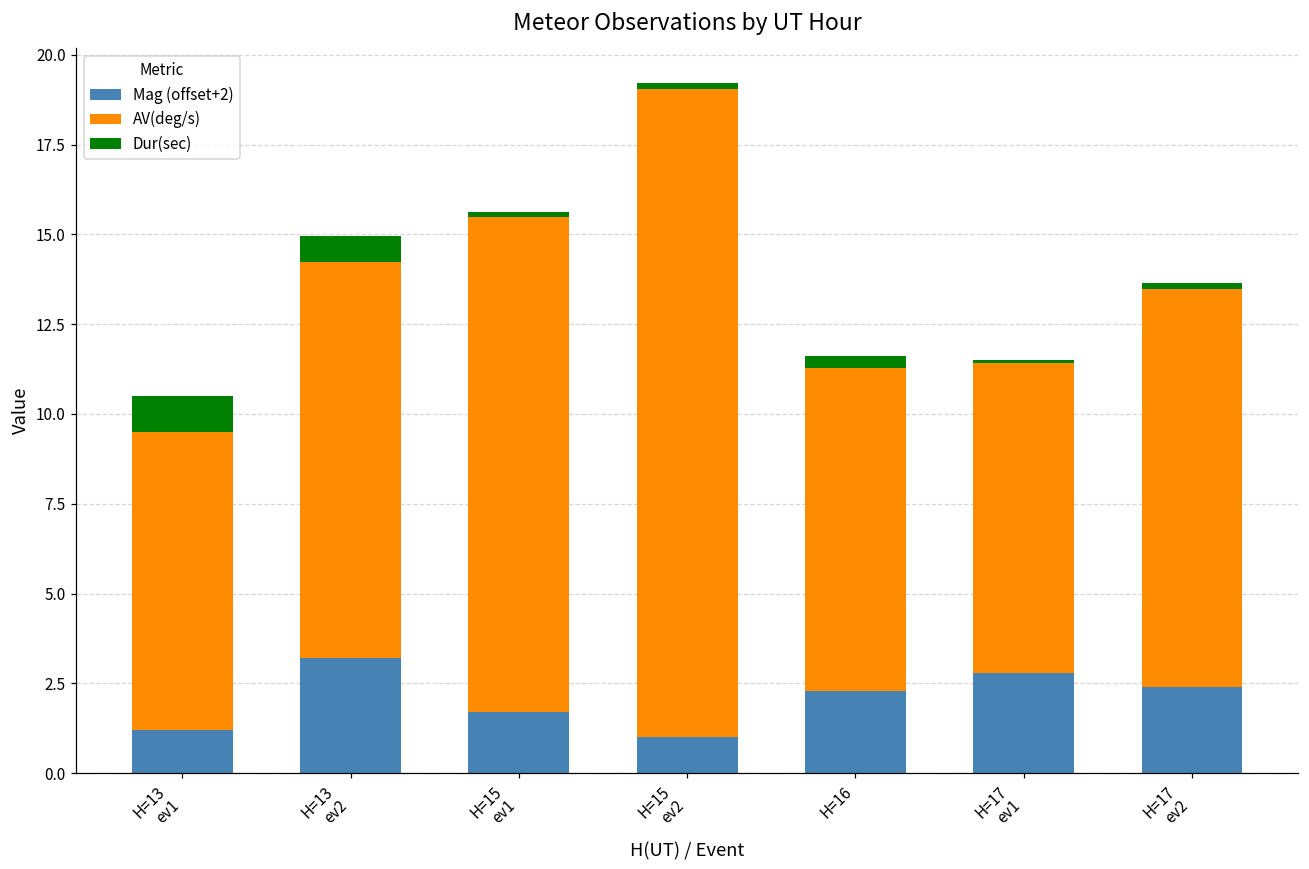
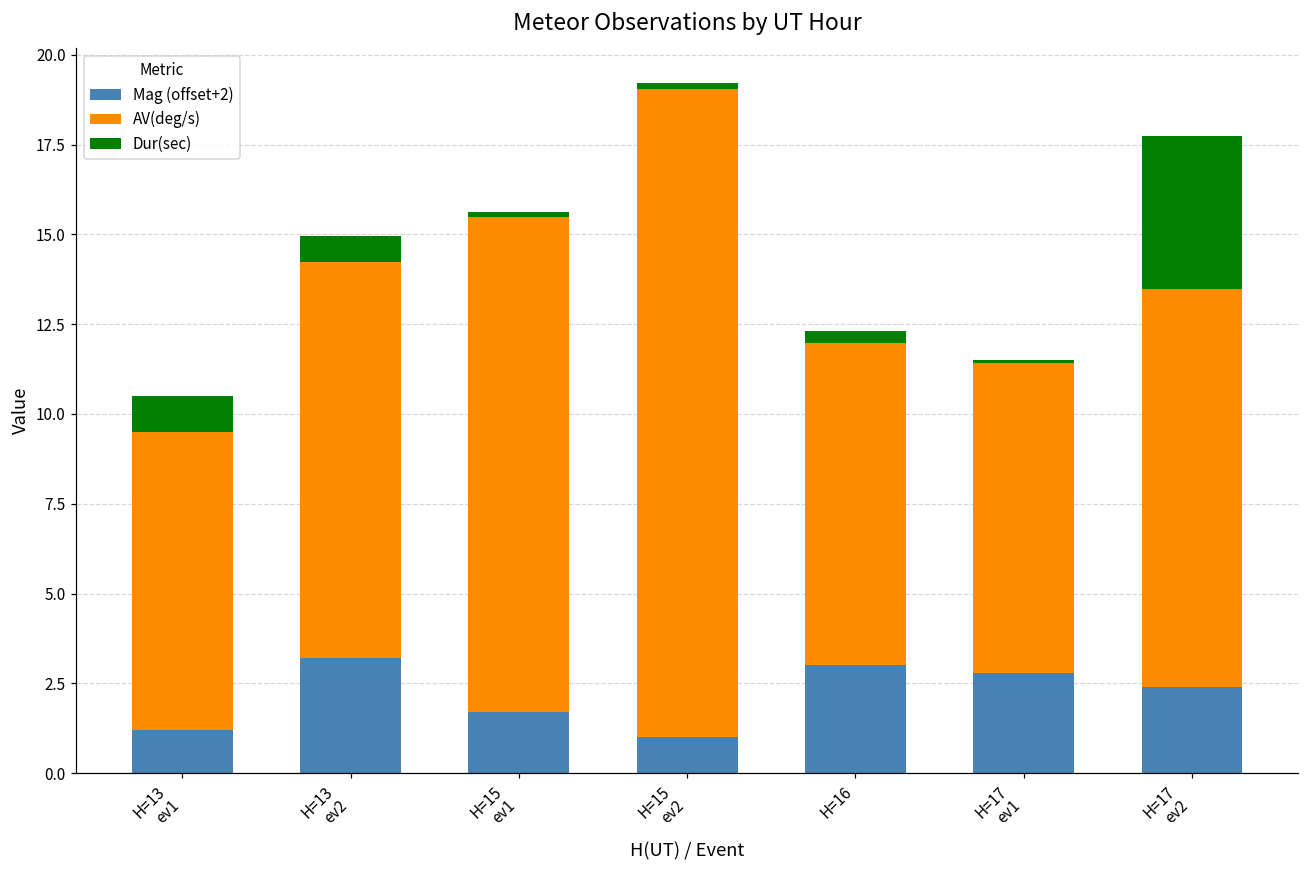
  {
    "Mag (offset+2)": {
      "H=13 ev1": 1.2,
      "H=13 ev2": 3.2,
      "H=15 ev1": 1.7,
      "H=15 ev2": 1.0,
-     "H=16": 2.3,
+     "H=16": 3.0,
      "H=17 ev1": 2.8,
      "H=17 ev2": 2.4
    },
    "AV(deg/s)": {
      "H=13 ev1": 8.3,
      "H=13 ev2": 11.0,
      "H=15 ev1": 13.8,
      "H=15 ev2": 18.1,
      "H=16": 9.0,
      "H=17 ev1": 8.6,
      "H=17 ev2": 11.1
    },
    "Dur(sec)": {
      "H=13 ev1": 1.0,
      "H=13 ev2": 0.7,
      "H=15 ev1": 0.1,
      "H=15 ev2": 0.2,
      "H=16": 0.3,
      "H=17 ev1": 0.1,
-     "H=17 ev2": 0.2
+     "H=17 ev2": 4.3
    }
  }
